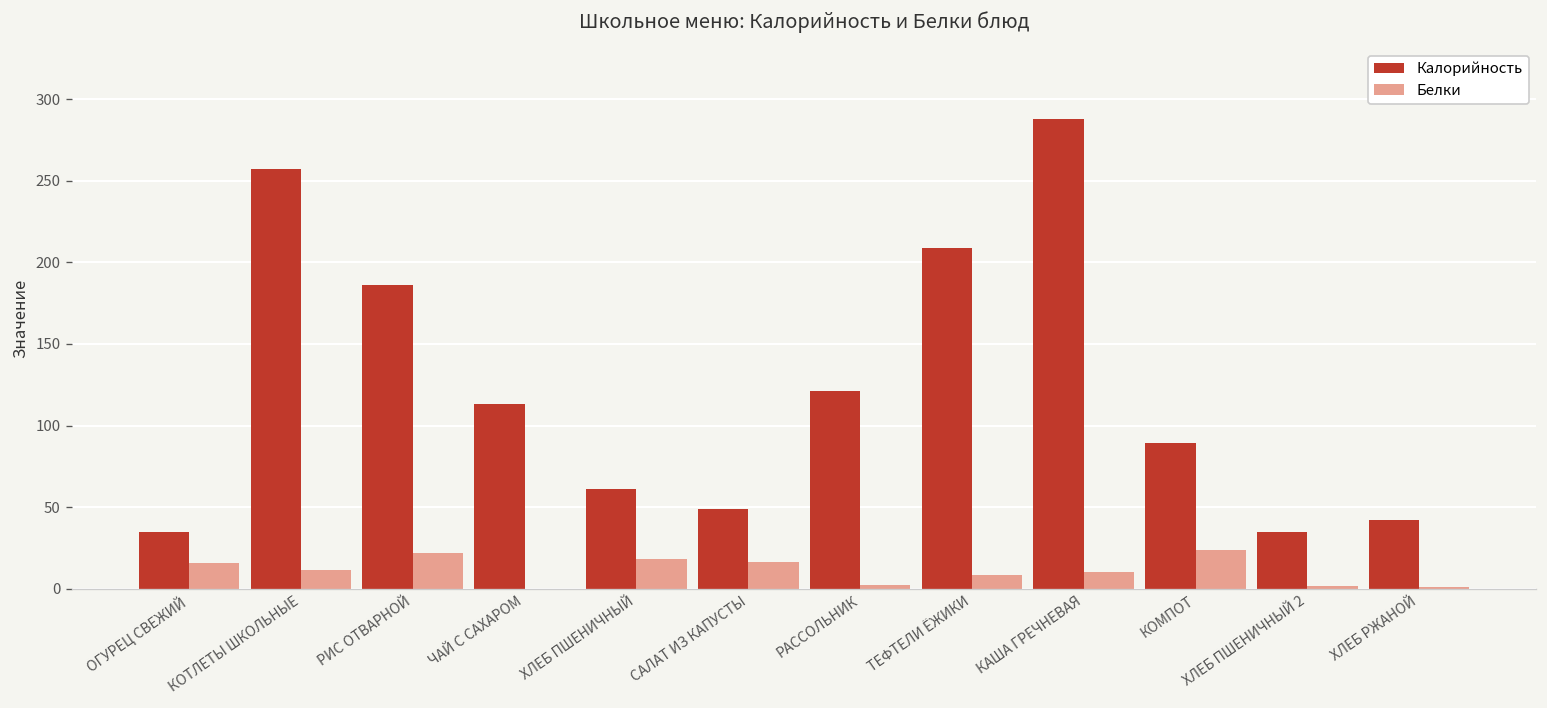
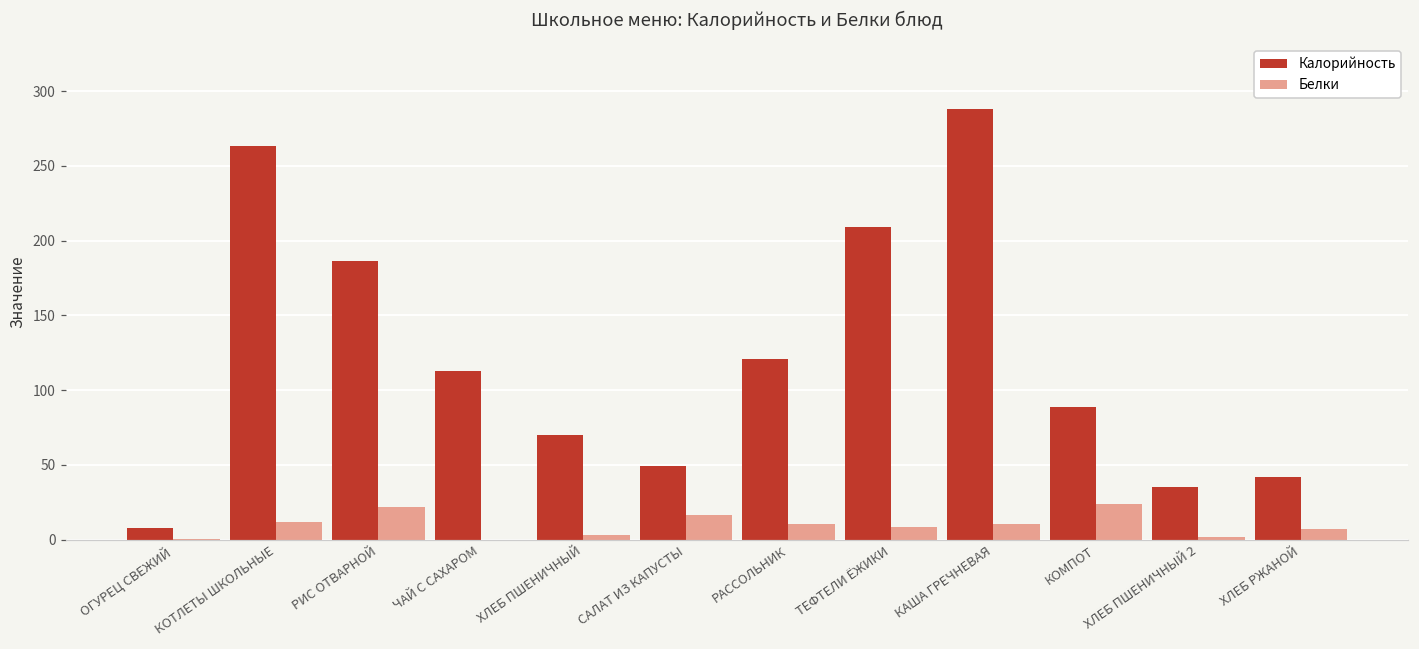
  {
    "Калорийность": {
-     "ОГУРЕЦ СВЕЖИЙ": 35,
-     "КОТЛЕТЫ ШКОЛЬНЫЕ": 257,
+     "ОГУРЕЦ СВЕЖИЙ": 8,
+     "КОТЛЕТЫ ШКОЛЬНЫЕ": 263,
      "РИС ОТВАРНОЙ": 186,
      "ЧАЙ С САХАРОМ": 113,
-     "ХЛЕБ ПШЕНИЧНЫЙ": 61,
+     "ХЛЕБ ПШЕНИЧНЫЙ": 70,
      "САЛАТ ИЗ КАПУСТЫ": 49,
      "РАССОЛЬНИК": 121,
      "ТЕФТЕЛИ ЁЖИКИ": 209,
      "КАША ГРЕЧНЕВАЯ": 288,
      "КОМПОТ": 89,
      "ХЛЕБ ПШЕНИЧНЫЙ 2": 35,
      "ХЛЕБ РЖАНОЙ": 42
    },
    "Белки": {
-     "ОГУРЕЦ СВЕЖИЙ": 16,
+     "ОГУРЕЦ СВЕЖИЙ": 0,
      "КОТЛЕТЫ ШКОЛЬНЫЕ": 12,
      "РИС ОТВАРНОЙ": 22,
      "ЧАЙ С САХАРОМ": 0,
-     "ХЛЕБ ПШЕНИЧНЫЙ": 18,
+     "ХЛЕБ ПШЕНИЧНЫЙ": 3,
      "САЛАТ ИЗ КАПУСТЫ": 16,
-     "РАССОЛЬНИК": 2,
+     "РАССОЛЬНИК": 10,
      "ТЕФТЕЛИ ЁЖИКИ": 8,
      "КАША ГРЕЧНЕВАЯ": 10,
      "КОМПОТ": 24,
-     "ХЛЕБ РЖАНОЙ": 1
+     "ХЛЕБ РЖАНОЙ": 7
    }
  }
